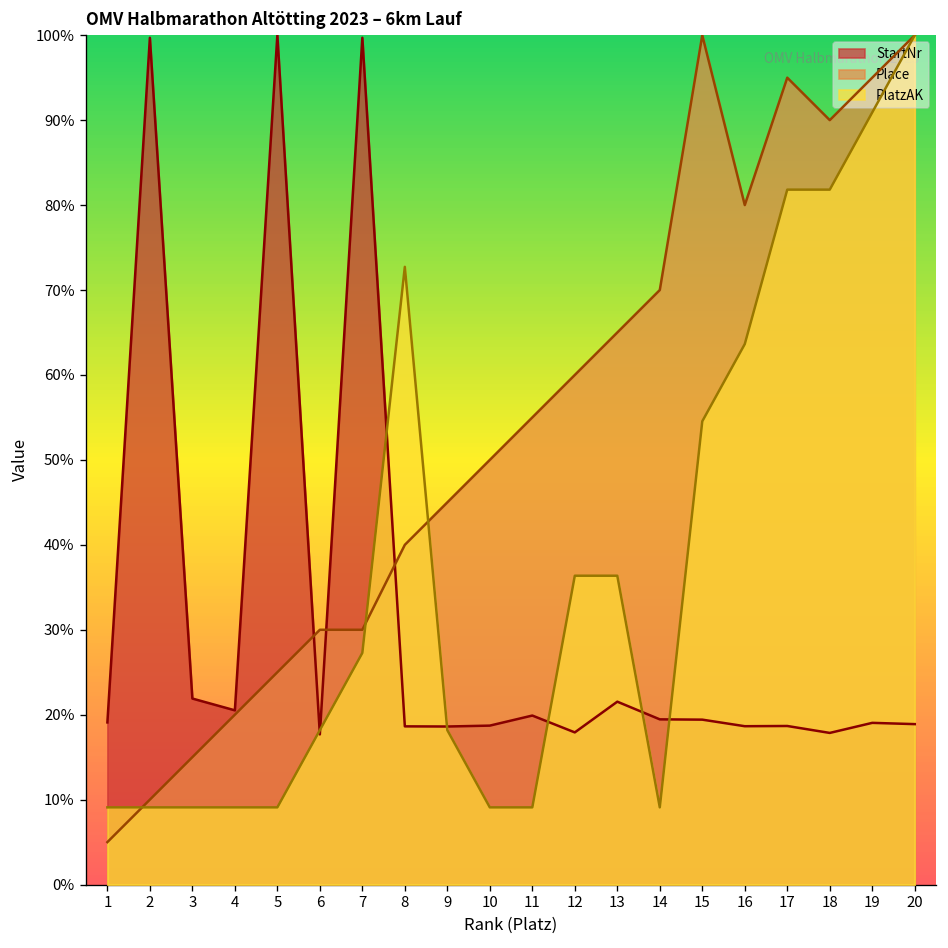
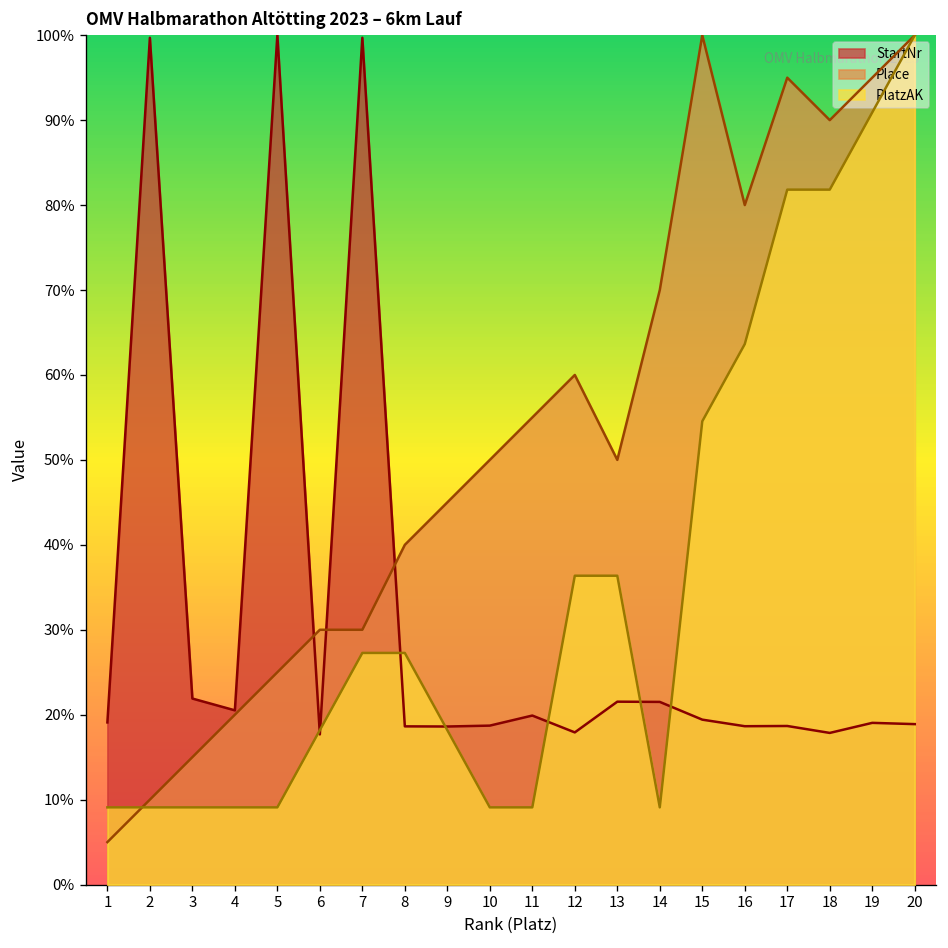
  {
    "StartNr": {
      "1": "19%",
      "2": "100%",
      "3": "22%",
      "4": "21%",
      "5": "100%",
      "6": "18%",
      "7": "100%",
      "8": "19%",
      "9": "19%",
      "10": "19%",
      "11": "20%",
      "12": "18%",
      "13": "22%",
-     "14": "19%",
+     "14": "22%",
      "15": "19%",
      "16": "19%",
      "17": "19%",
      "18": "18%",
      "19": "19%",
      "20": "19%"
    },
    "Place": {
      "1": "5%",
      "2": "10%",
      "3": "15%",
      "4": "20%",
      "5": "25%",
      "6": "30%",
      "7": "30%",
      "8": "40%",
      "9": "45%",
      "10": "50%",
      "11": "55%",
      "12": "60%",
-     "13": "65%",
+     "13": "50%",
      "14": "70%",
      "15": "100%",
      "16": "80%",
      "18": "90%"
    },
    "PlatzAK": {
      "1": "9%",
      "2": "9%",
      "3": "9%",
      "4": "9%",
      "5": "9%",
      "6": "18%",
      "7": "27%",
-     "8": "73%",
+     "8": "27%",
      "9": "18%",
      "10": "9%",
      "11": "9%",
      "12": "36%",
      "13": "36%",
      "14": "9%",
      "15": "55%",
      "16": "64%",
      "17": "82%",
      "18": "82%",
      "19": "91%"
    }
  }
